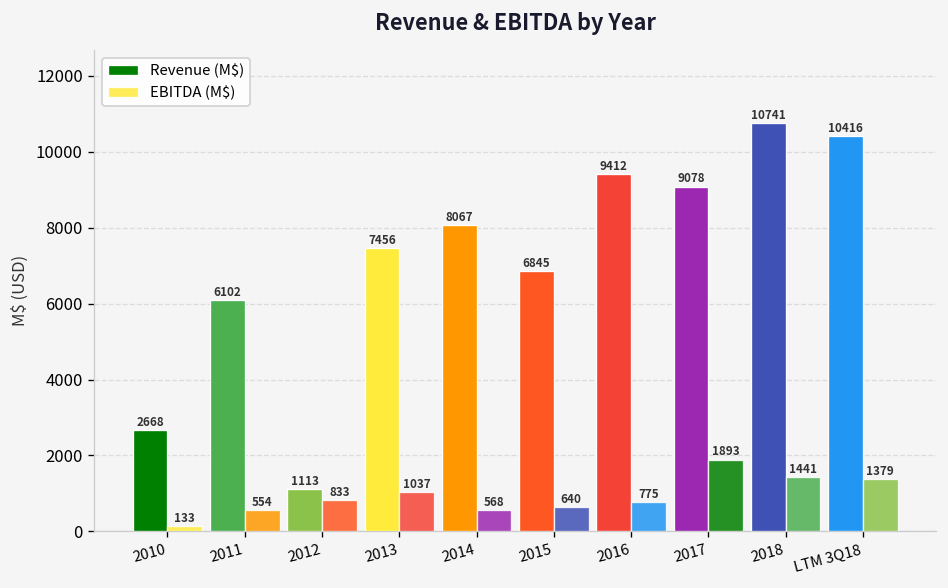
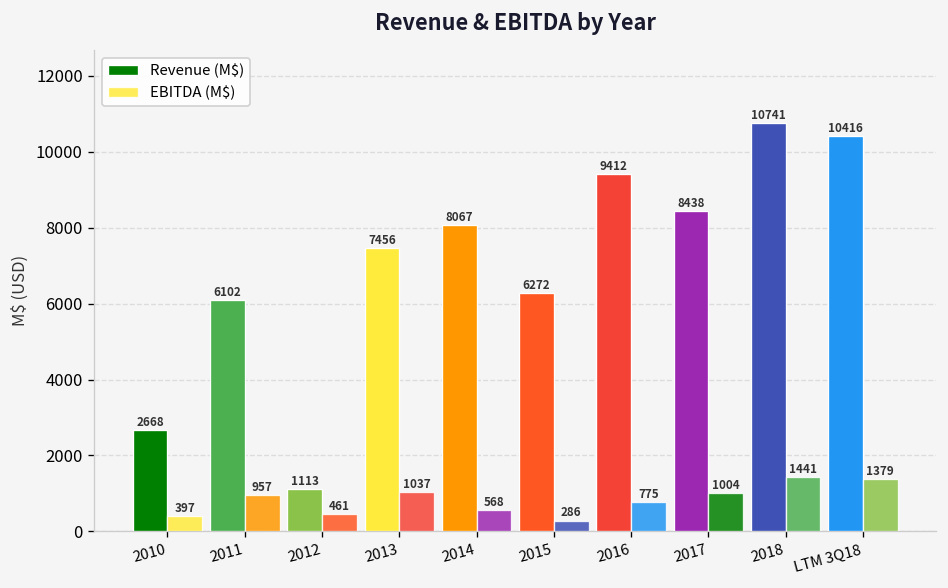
  {
    "Revenue (M$)": {
      "2010": 2668,
      "2011": 6102,
      "2012": 1113,
      "2013": 7456,
      "2014": 8067,
-     "2015": 6845,
+     "2015": 6272,
      "2016": 9412,
-     "2017": 9078,
+     "2017": 8438,
      "2018": 10741,
      "LTM 3Q18": 10416
    },
    "EBITDA (M$)": {
-     "2010": 133,
-     "2011": 554,
-     "2012": 833,
+     "2010": 397,
+     "2011": 957,
+     "2012": 461,
      "2013": 1037,
      "2014": 568,
-     "2015": 640,
+     "2015": 286,
      "2016": 775,
-     "2017": 1893,
+     "2017": 1004,
      "2018": 1441,
      "LTM 3Q18": 1379
    }
  }
